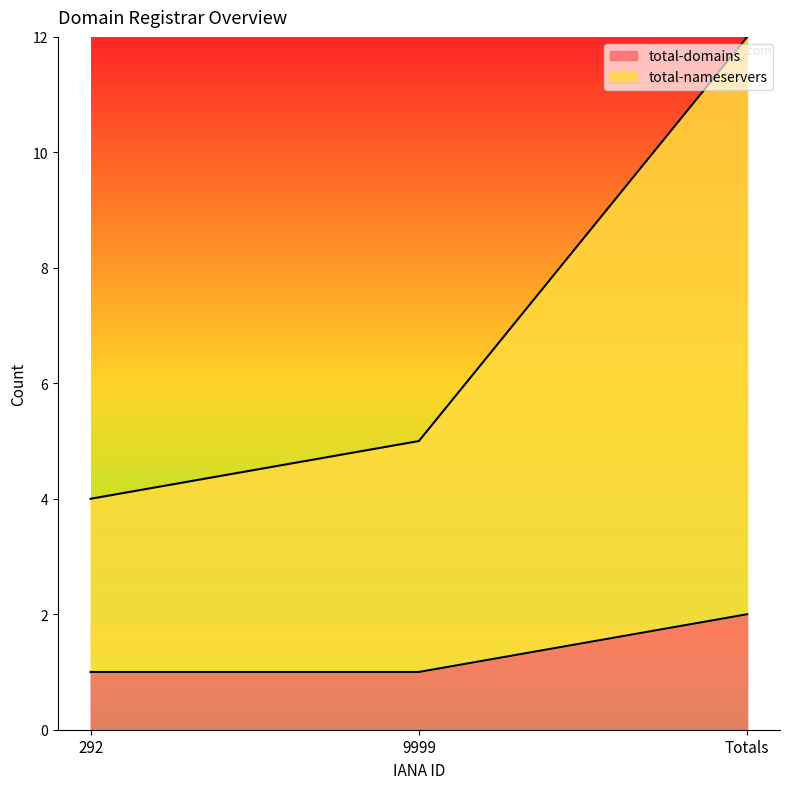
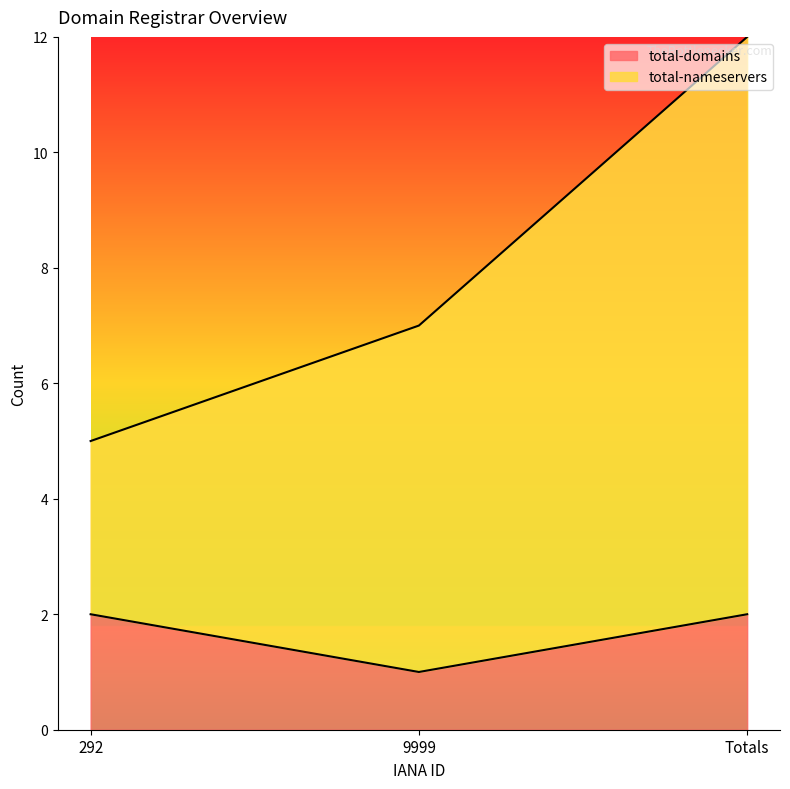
  {
    "total-domains": {
-     "292": 1,
+     "292": 2,
      "9999": 1,
      "Totals": 2
    },
    "total-nameservers": {
      "292": 3,
-     "9999": 4,
+     "9999": 6,
      "Totals": 10
    }
  }
